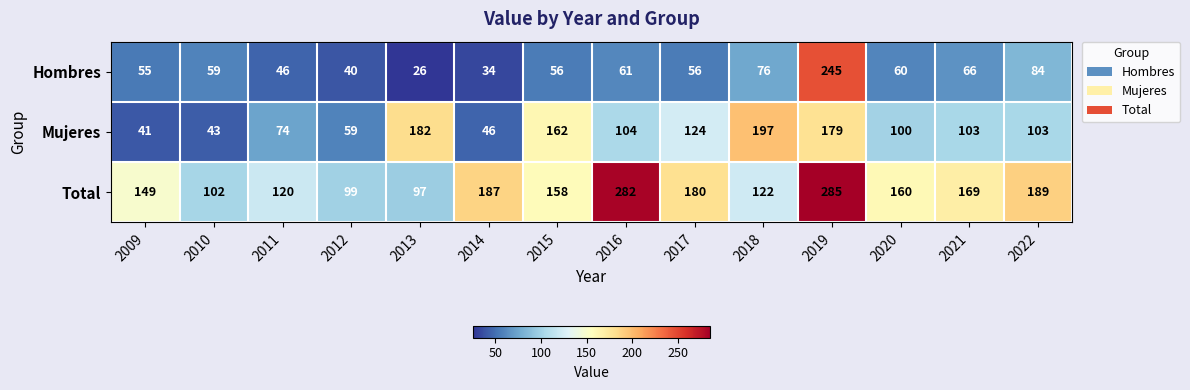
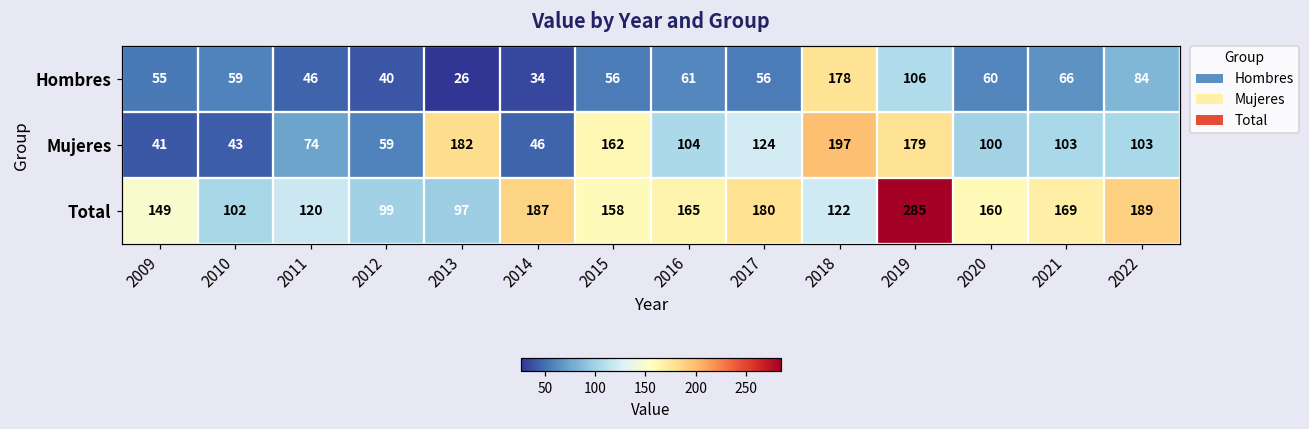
  {
    "Hombres": {
      "2009": 55,
      "2010": 59,
      "2011": 46,
      "2012": 40,
      "2013": 26,
      "2014": 34,
      "2015": 56,
      "2016": 61,
      "2017": 56,
-     "2018": 76,
-     "2019": 245,
+     "2018": 178,
+     "2019": 106,
      "2020": 60,
      "2021": 66,
      "2022": 84
    },
    "Mujeres": {
      "2009": 41,
      "2010": 43,
      "2011": 74,
      "2012": 59,
      "2013": 182,
      "2014": 46,
      "2015": 162,
      "2016": 104,
      "2017": 124,
      "2018": 197,
      "2019": 179,
      "2020": 100,
      "2021": 103,
      "2022": 103
    },
    "Total": {
      "2009": 149,
      "2010": 102,
      "2011": 120,
      "2012": 99,
      "2013": 97,
      "2014": 187,
      "2015": 158,
-     "2016": 282,
+     "2016": 165,
      "2017": 180,
      "2018": 122,
      "2019": 285,
      "2020": 160,
      "2021": 169,
      "2022": 189
    }
  }
